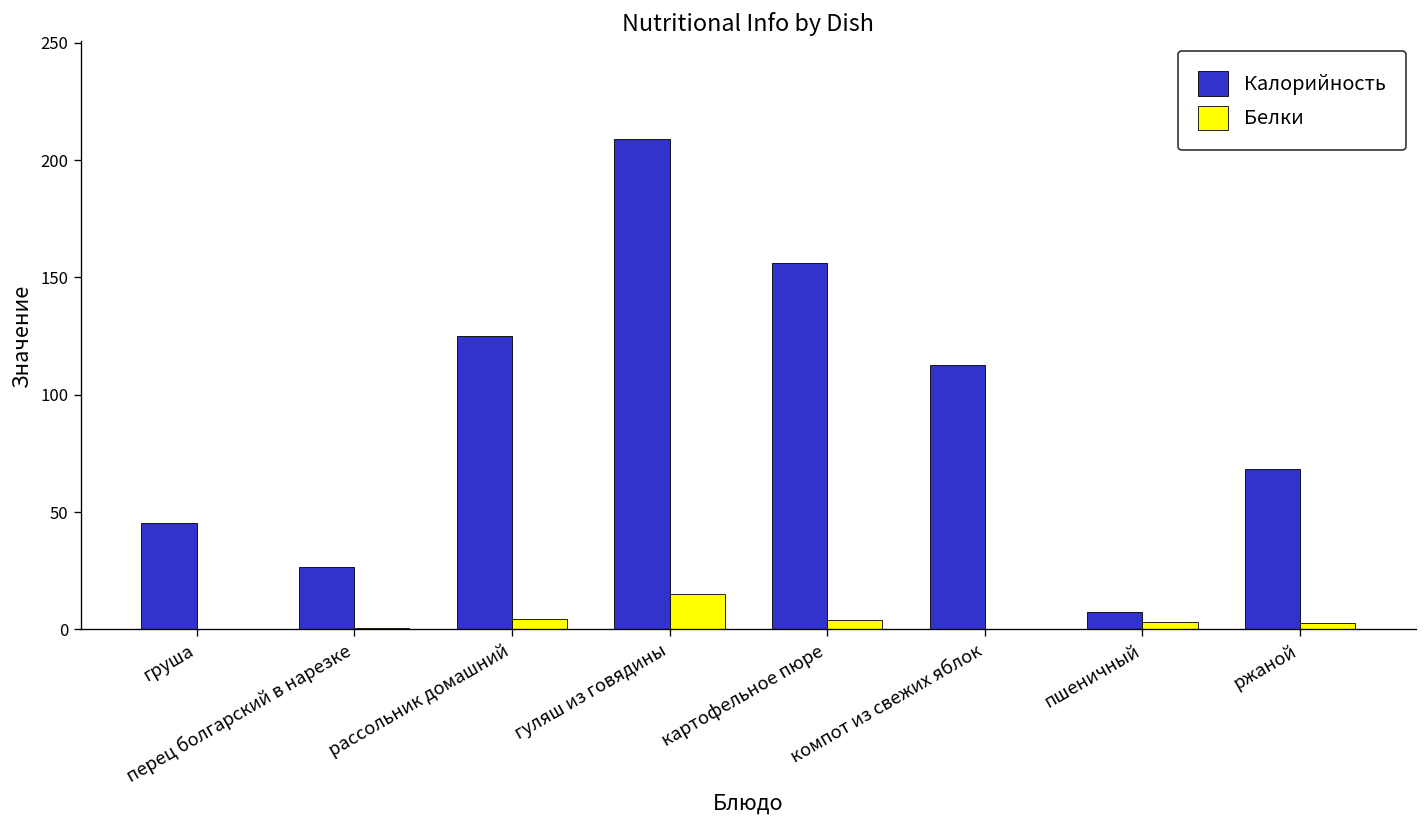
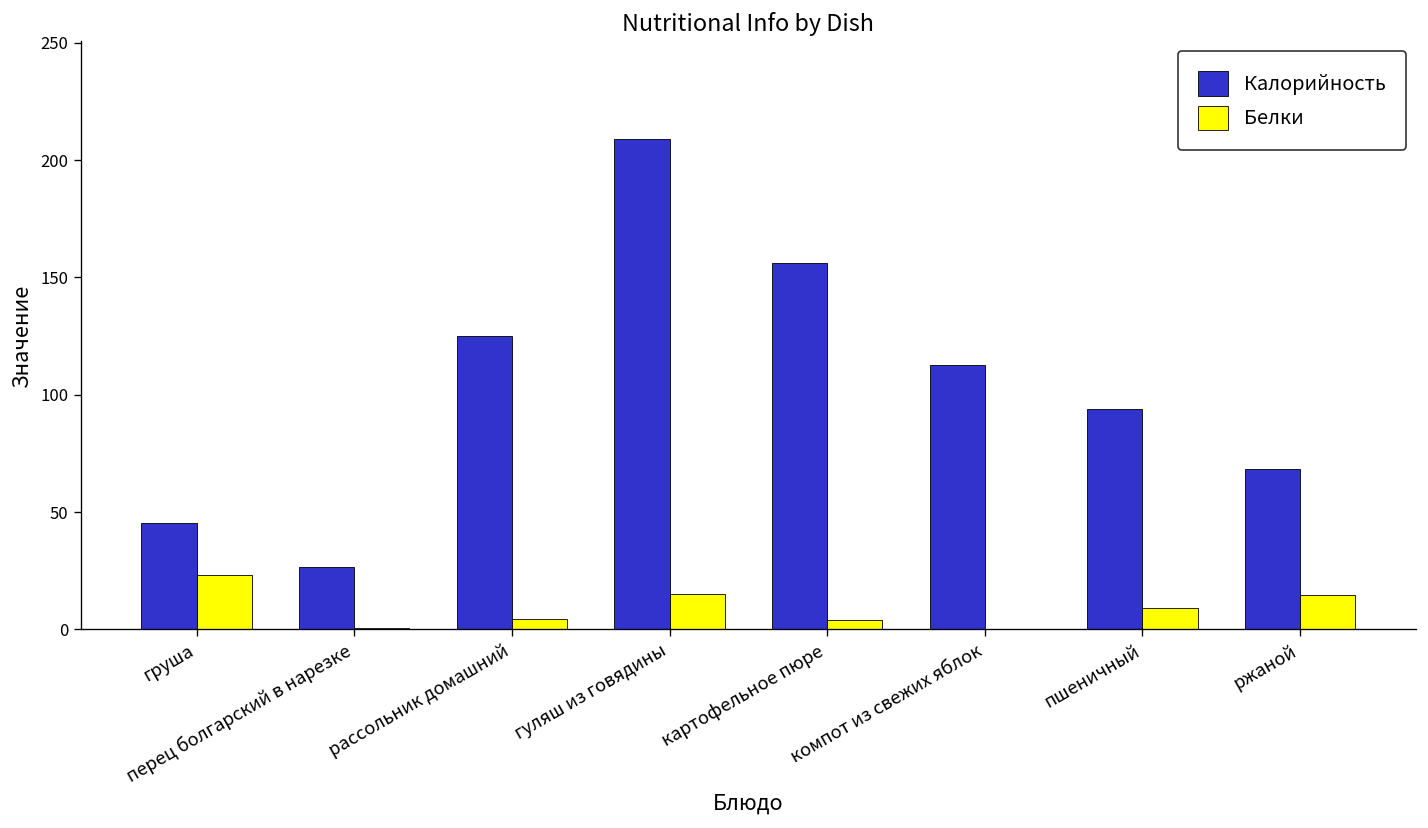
  {
    "Калорийность": {
      "груша": 46,
      "перец болгарский в нарезке": 27,
      "рассольник домашний": 125,
      "гуляш из говядины": 209,
      "картофельное пюре": 156,
      "компот из свежих яблок": 113,
-     "пшеничный": 7,
+     "пшеничный": 94,
      "ржаной": 68
    },
    "Белки": {
-     "груша": 0,
+     "груша": 23,
      "рассольник домашний": 5,
      "гуляш из говядины": 15,
      "картофельное пюре": 4,
-     "пшеничный": 3,
-     "ржаной": 3
+     "пшеничный": 9,
+     "ржаной": 15
    }
  }
